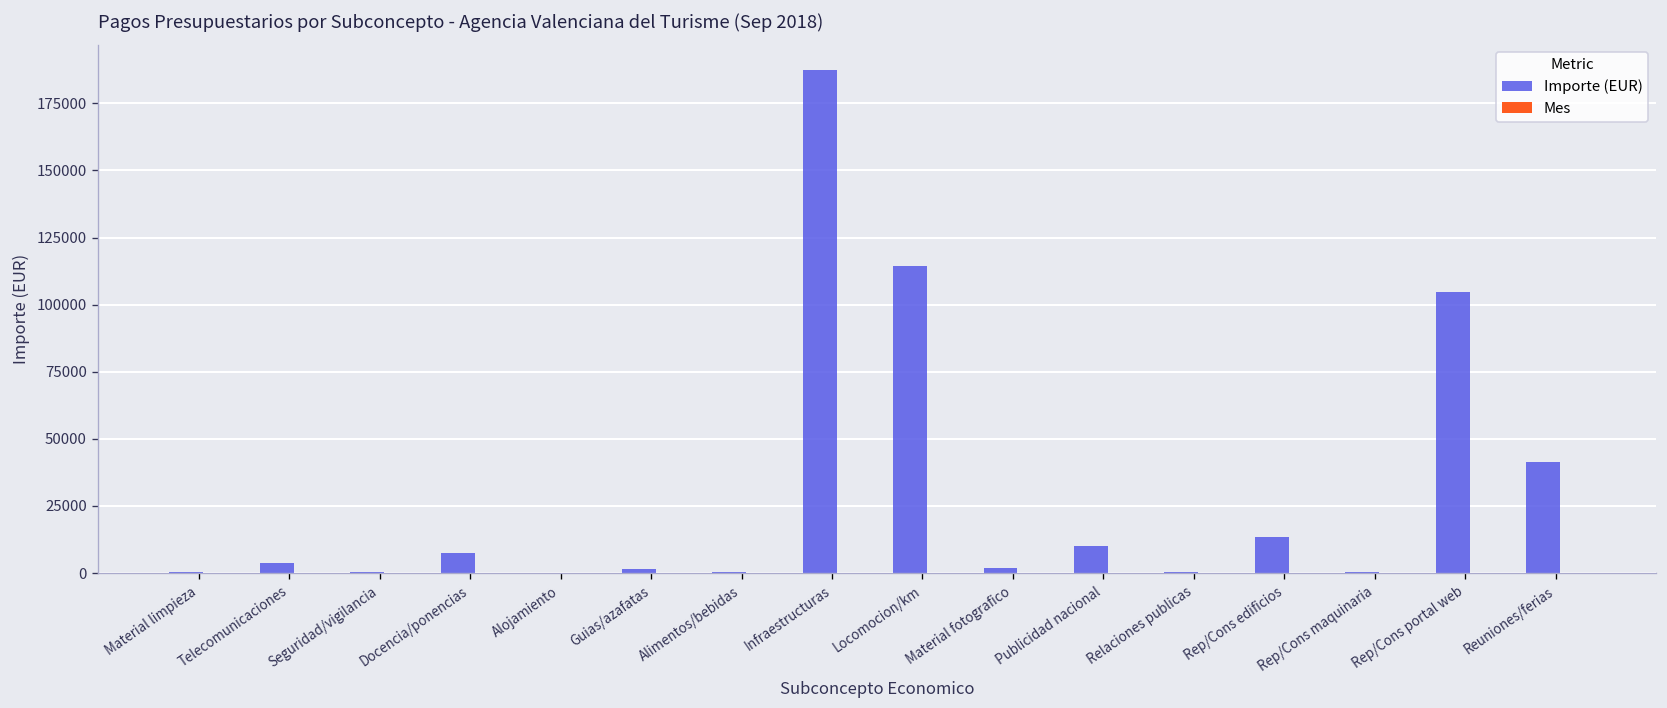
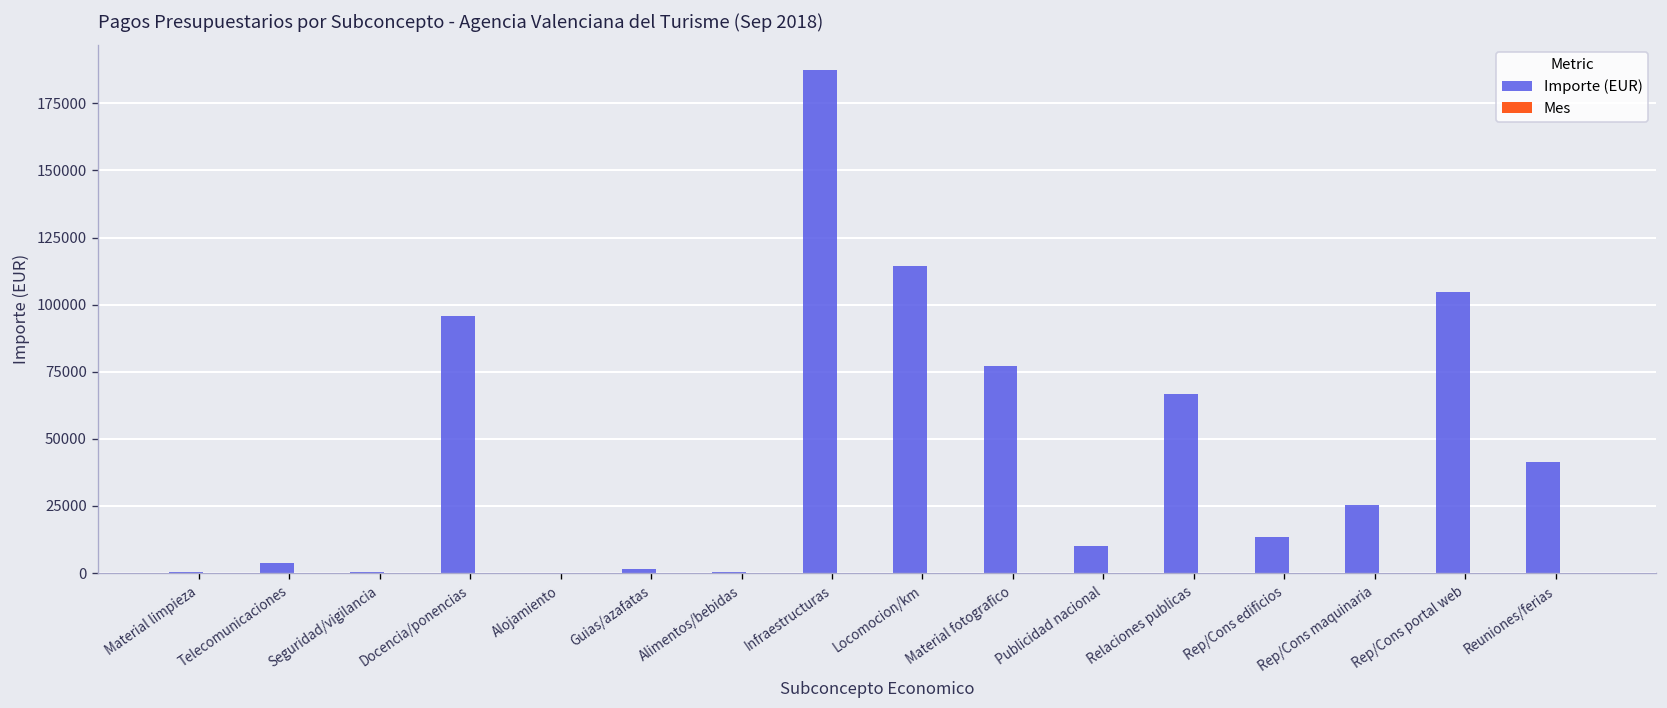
  {
    "Importe (EUR)": {
      "Telecomunicaciones": 4000,
-     "Docencia/ponencias": 7000,
+     "Docencia/ponencias": 96000,
      "Guias/azafatas": 2000,
      "Infraestructuras": 188000,
      "Locomocion/km": 114000,
-     "Material fotografico": 2000,
+     "Material fotografico": 77000,
      "Publicidad nacional": 10000,
-     "Relaciones publicas": 1000,
+     "Relaciones publicas": 67000,
      "Rep/Cons edificios": 14000,
-     "Rep/Cons maquinaria": 0,
+     "Rep/Cons maquinaria": 25000,
      "Rep/Cons portal web": 105000,
      "Reuniones/ferias": 41000
    }
  }
